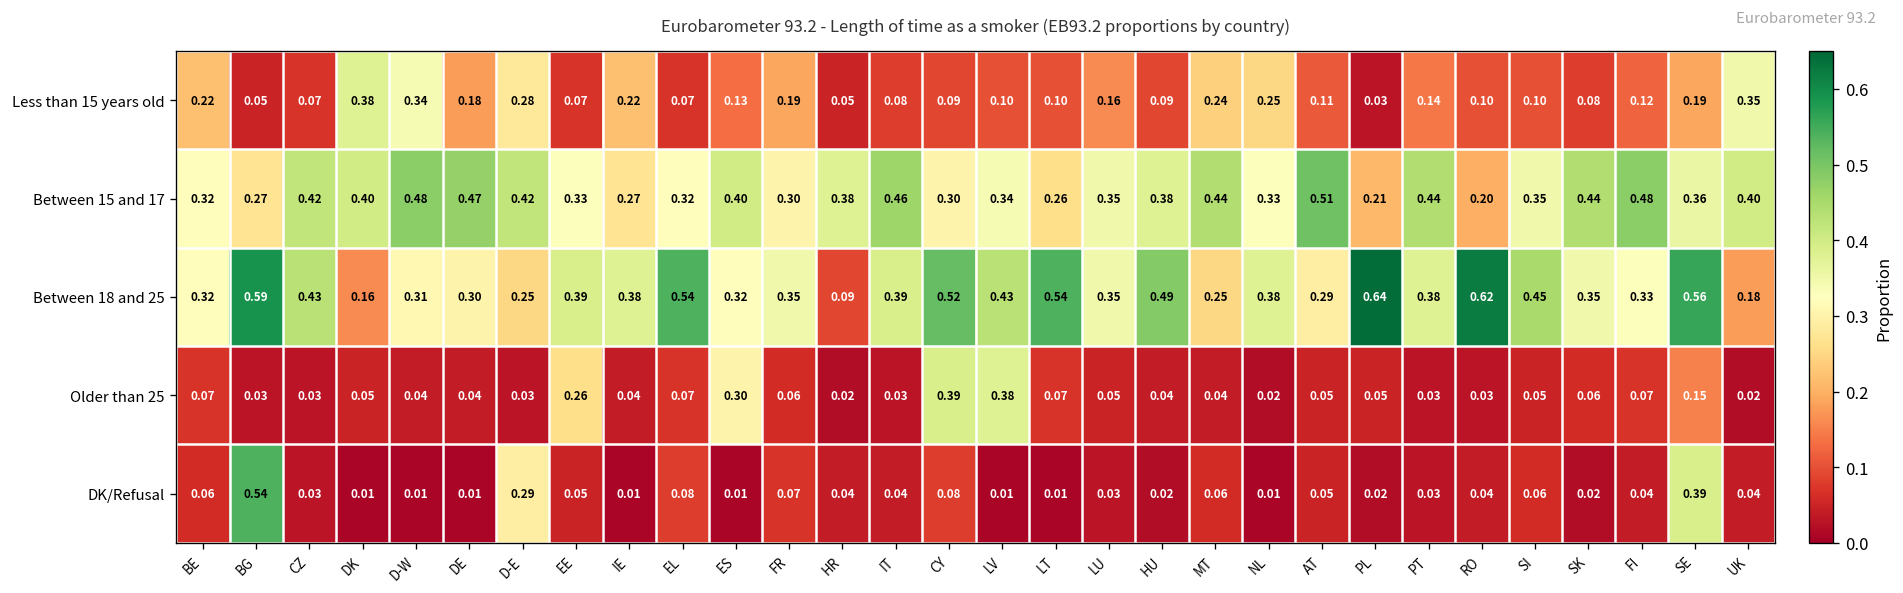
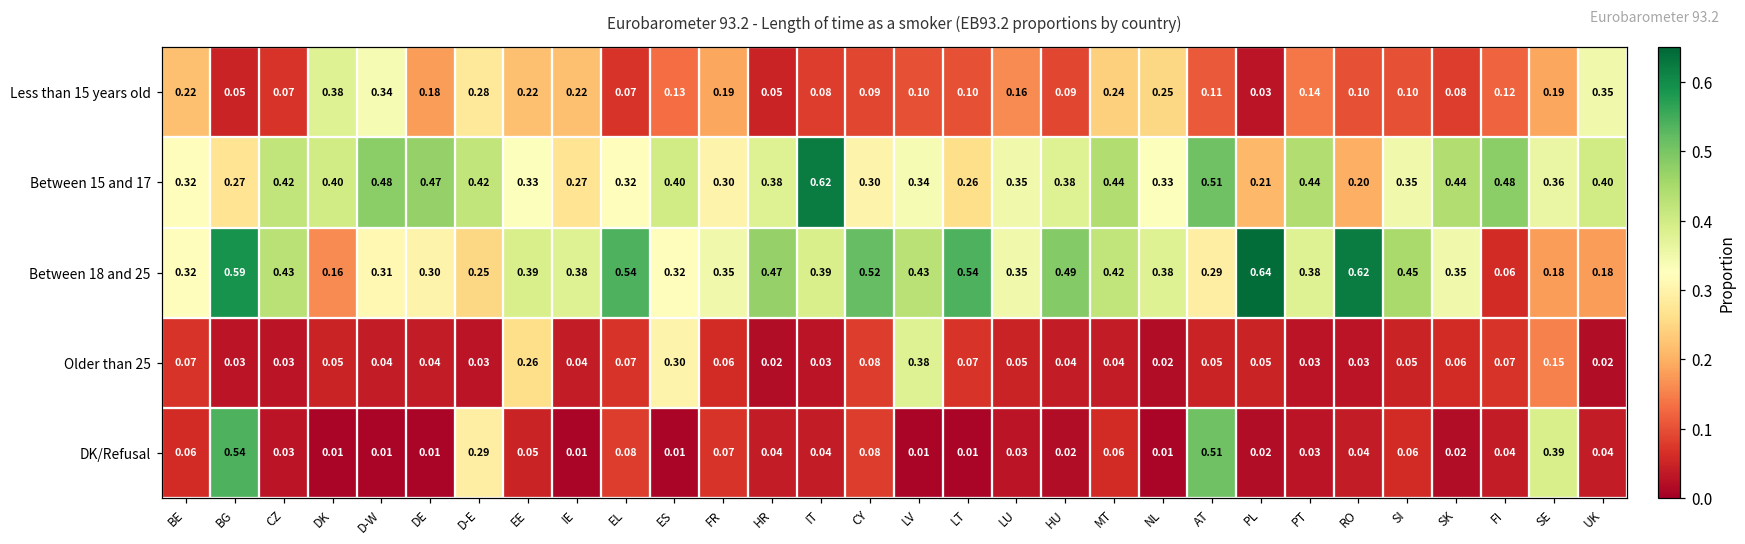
  {
    "Less than 15 years old": {
      "BE": 0.22,
      "BG": 0.05,
      "CZ": 0.07,
      "DK": 0.38,
      "D-W": 0.34,
      "DE": 0.18,
      "D-E": 0.28,
-     "EE": 0.07,
+     "EE": 0.22,
      "IE": 0.22,
      "EL": 0.07,
      "ES": 0.13,
      "FR": 0.19,
      "HR": 0.05,
      "IT": 0.08,
      "CY": 0.09,
      "LV": 0.10,
      "LT": 0.10,
      "LU": 0.16,
      "HU": 0.09,
      "MT": 0.24,
      "NL": 0.25,
      "AT": 0.11,
      "PL": 0.03,
      "PT": 0.14,
      "RO": 0.10,
      "SI": 0.10,
      "SK": 0.08,
      "FI": 0.12,
      "SE": 0.19,
      "UK": 0.35
    },
    "Between 15 and 17": {
      "BE": 0.32,
      "BG": 0.27,
      "CZ": 0.42,
      "DK": 0.40,
      "D-W": 0.48,
      "DE": 0.47,
      "D-E": 0.42,
      "EE": 0.33,
      "IE": 0.27,
      "EL": 0.32,
      "ES": 0.40,
      "FR": 0.30,
      "HR": 0.38,
-     "IT": 0.46,
+     "IT": 0.62,
      "CY": 0.30,
      "LV": 0.34,
      "LT": 0.26,
      "LU": 0.35,
      "HU": 0.38,
      "MT": 0.44,
      "NL": 0.33,
      "AT": 0.51,
      "PL": 0.21,
      "PT": 0.44,
      "RO": 0.20,
      "SI": 0.35,
      "SK": 0.44,
      "FI": 0.48,
      "SE": 0.36,
      "UK": 0.40
    },
    "Between 18 and 25": {
      "BE": 0.32,
      "BG": 0.59,
      "CZ": 0.43,
      "DK": 0.16,
      "D-W": 0.31,
      "DE": 0.30,
      "D-E": 0.25,
      "EE": 0.39,
      "IE": 0.38,
      "EL": 0.54,
      "ES": 0.32,
      "FR": 0.35,
-     "HR": 0.09,
+     "HR": 0.47,
      "IT": 0.39,
      "CY": 0.52,
      "LV": 0.43,
      "LT": 0.54,
      "LU": 0.35,
      "HU": 0.49,
-     "MT": 0.25,
+     "MT": 0.42,
      "NL": 0.38,
      "AT": 0.29,
      "PL": 0.64,
      "PT": 0.38,
      "RO": 0.62,
      "SI": 0.45,
      "SK": 0.35,
-     "FI": 0.33,
-     "SE": 0.56,
+     "FI": 0.06,
+     "SE": 0.18,
      "UK": 0.18
    },
    "Older than 25": {
      "BE": 0.07,
      "BG": 0.03,
      "CZ": 0.03,
      "DK": 0.05,
      "D-W": 0.04,
      "DE": 0.04,
      "D-E": 0.03,
      "EE": 0.26,
      "IE": 0.04,
      "EL": 0.07,
      "ES": 0.30,
      "FR": 0.06,
      "HR": 0.02,
      "IT": 0.03,
-     "CY": 0.39,
+     "CY": 0.08,
      "LV": 0.38,
      "LT": 0.07,
      "LU": 0.05,
      "HU": 0.04,
      "MT": 0.04,
      "NL": 0.02,
      "AT": 0.05,
      "PL": 0.05,
      "PT": 0.03,
      "RO": 0.03,
      "SI": 0.05,
      "SK": 0.06,
      "FI": 0.07,
      "SE": 0.15,
      "UK": 0.02
    },
    "DK/Refusal": {
      "BE": 0.06,
      "BG": 0.54,
      "CZ": 0.03,
      "DK": 0.01,
      "D-W": 0.01,
      "DE": 0.01,
      "D-E": 0.29,
      "EE": 0.05,
      "IE": 0.01,
      "EL": 0.08,
      "ES": 0.01,
      "FR": 0.07,
      "HR": 0.04,
      "IT": 0.04,
      "CY": 0.08,
      "LV": 0.01,
      "LT": 0.01,
      "LU": 0.03,
      "HU": 0.02,
      "MT": 0.06,
      "NL": 0.01,
-     "AT": 0.05,
+     "AT": 0.51,
      "PL": 0.02,
      "PT": 0.03,
      "RO": 0.04,
      "SI": 0.06,
      "SK": 0.02,
      "FI": 0.04,
      "SE": 0.39,
      "UK": 0.04
    }
  }
